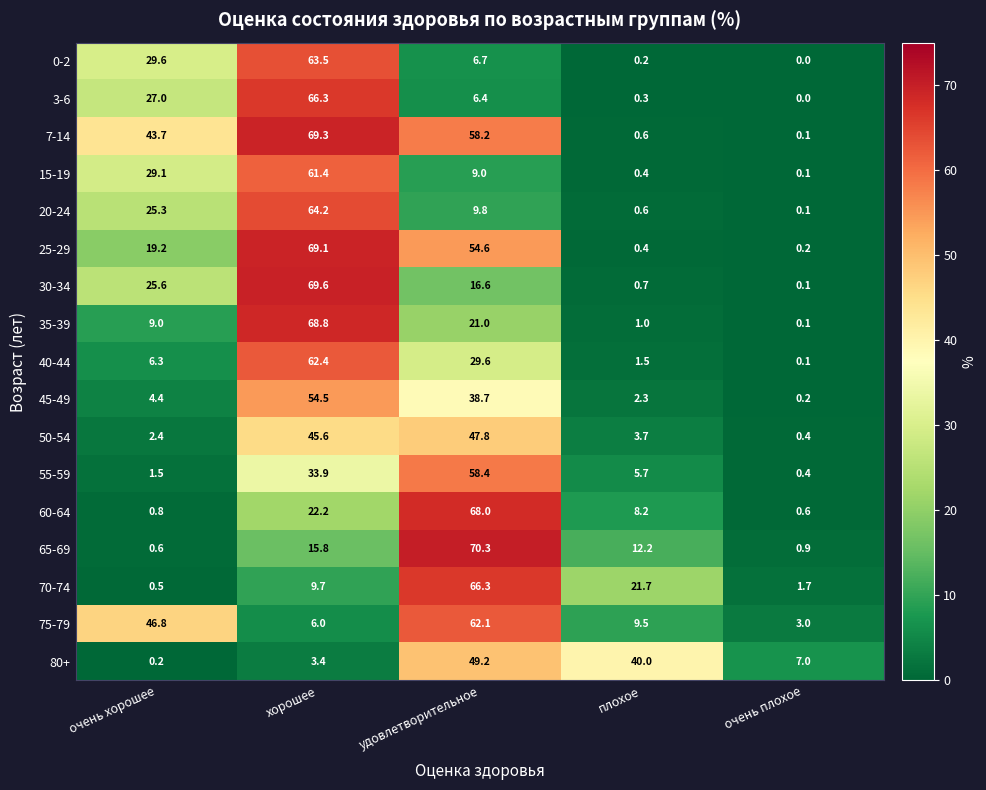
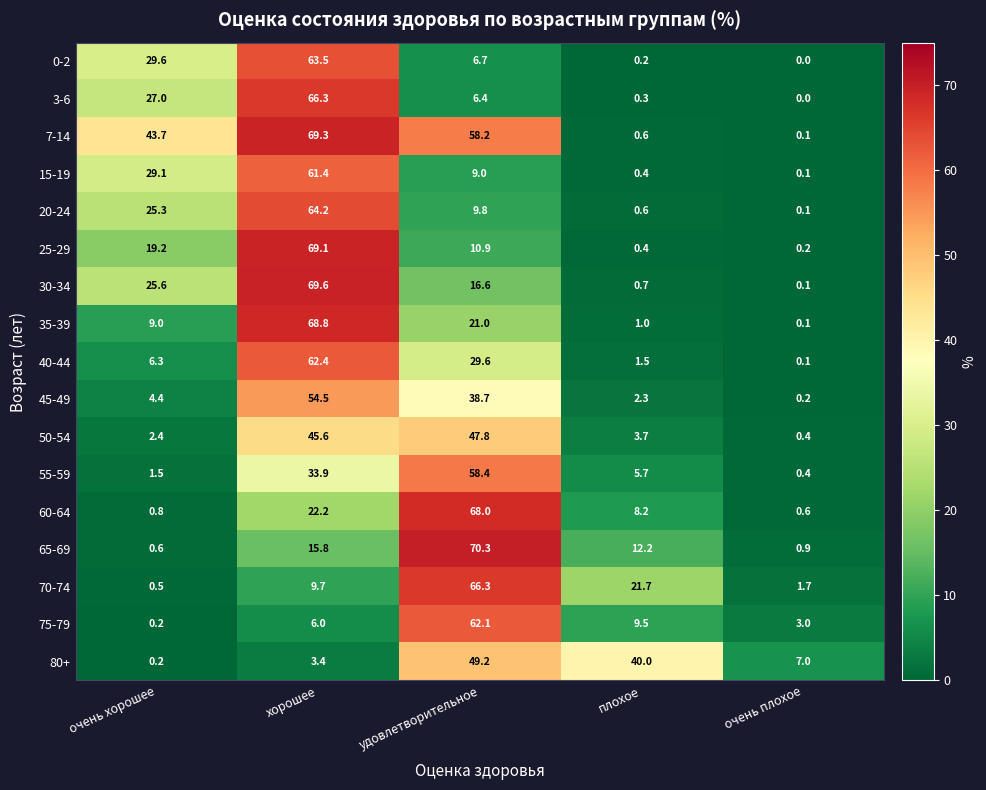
  {
    "0-2": {
      "очень хорошее": 29.6,
      "хорошее": 63.5,
      "удовлетворительное": 6.7,
      "плохое": 0.2,
      "очень плохое": 0.0
    },
    "3-6": {
      "очень хорошее": 27.0,
      "хорошее": 66.3,
      "удовлетворительное": 6.4,
      "плохое": 0.3,
      "очень плохое": 0.0
    },
    "7-14": {
      "очень хорошее": 43.7,
      "хорошее": 69.3,
      "удовлетворительное": 58.2,
      "плохое": 0.6,
      "очень плохое": 0.1
    },
    "15-19": {
      "очень хорошее": 29.1,
      "хорошее": 61.4,
      "удовлетворительное": 9.0,
      "плохое": 0.4,
      "очень плохое": 0.1
    },
    "20-24": {
      "очень хорошее": 25.3,
      "хорошее": 64.2,
      "удовлетворительное": 9.8,
      "плохое": 0.6,
      "очень плохое": 0.1
    },
    "25-29": {
      "очень хорошее": 19.2,
      "хорошее": 69.1,
-     "удовлетворительное": 54.6,
+     "удовлетворительное": 10.9,
      "плохое": 0.4,
      "очень плохое": 0.2
    },
    "30-34": {
      "очень хорошее": 25.6,
      "хорошее": 69.6,
      "удовлетворительное": 16.6,
      "плохое": 0.7,
      "очень плохое": 0.1
    },
    "35-39": {
      "очень хорошее": 9.0,
      "хорошее": 68.8,
      "удовлетворительное": 21.0,
      "плохое": 1.0,
      "очень плохое": 0.1
    },
    "40-44": {
      "очень хорошее": 6.3,
      "хорошее": 62.4,
      "удовлетворительное": 29.6,
      "плохое": 1.5,
      "очень плохое": 0.1
    },
    "45-49": {
      "очень хорошее": 4.4,
      "хорошее": 54.5,
      "удовлетворительное": 38.7,
      "плохое": 2.3,
      "очень плохое": 0.2
    },
    "50-54": {
      "очень хорошее": 2.4,
      "хорошее": 45.6,
      "удовлетворительное": 47.8,
      "плохое": 3.7,
      "очень плохое": 0.4
    },
    "55-59": {
      "очень хорошее": 1.5,
      "хорошее": 33.9,
      "удовлетворительное": 58.4,
      "плохое": 5.7,
      "очень плохое": 0.4
    },
    "60-64": {
      "очень хорошее": 0.8,
      "хорошее": 22.2,
      "удовлетворительное": 68.0,
      "плохое": 8.2,
      "очень плохое": 0.6
    },
    "65-69": {
      "очень хорошее": 0.6,
      "хорошее": 15.8,
      "удовлетворительное": 70.3,
      "плохое": 12.2,
      "очень плохое": 0.9
    },
    "70-74": {
      "очень хорошее": 0.5,
      "хорошее": 9.7,
      "удовлетворительное": 66.3,
      "плохое": 21.7,
      "очень плохое": 1.7
    },
    "75-79": {
-     "очень хорошее": 46.8,
+     "очень хорошее": 0.2,
      "хорошее": 6.0,
      "удовлетворительное": 62.1,
      "плохое": 9.5,
      "очень плохое": 3.0
    },
    "80+": {
      "очень хорошее": 0.2,
      "хорошее": 3.4,
      "удовлетворительное": 49.2,
      "плохое": 40.0,
      "очень плохое": 7.0
    }
  }
